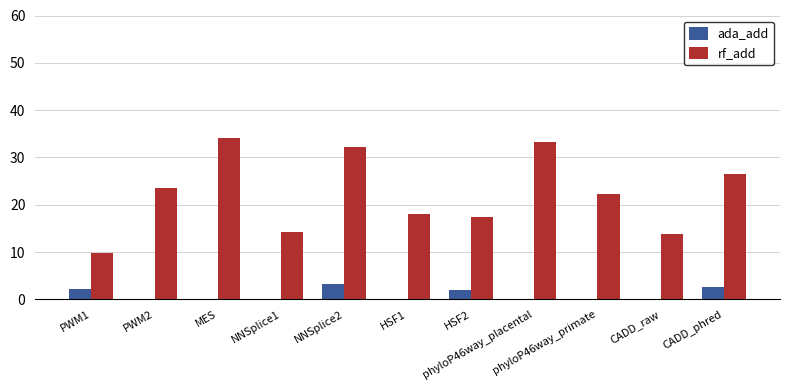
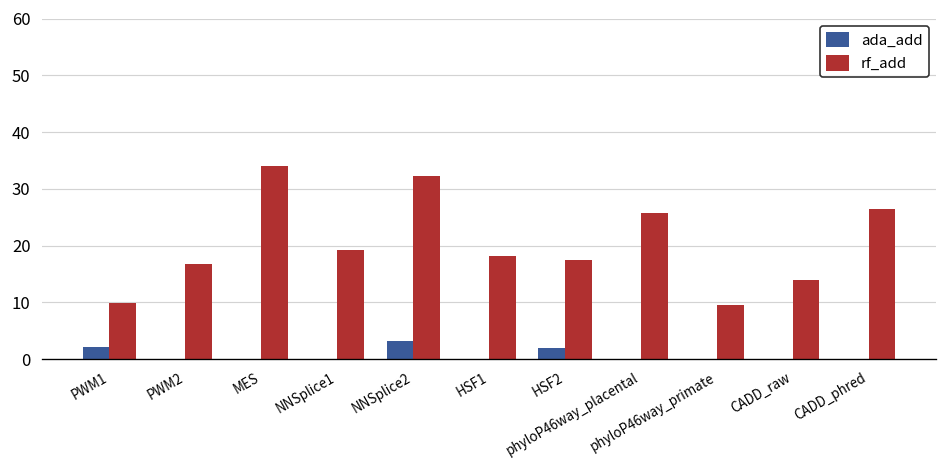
  {
    "ada_add": {
      "PWM1": 2,
      "NNSplice2": 3,
      "HSF2": 2,
-     "CADD_phred": 3
+     "CADD_phred": 0
    },
    "rf_add": {
      "PWM1": 10,
-     "PWM2": 24,
+     "PWM2": 17,
      "MES": 34,
-     "NNSplice1": 14,
+     "NNSplice1": 19,
      "NNSplice2": 32,
      "HSF1": 18,
      "HSF2": 17,
-     "phyloP46way_placental": 33,
-     "phyloP46way_primate": 22,
+     "phyloP46way_placental": 26,
+     "phyloP46way_primate": 10,
      "CADD_raw": 14,
      "CADD_phred": 26
    }
  }
